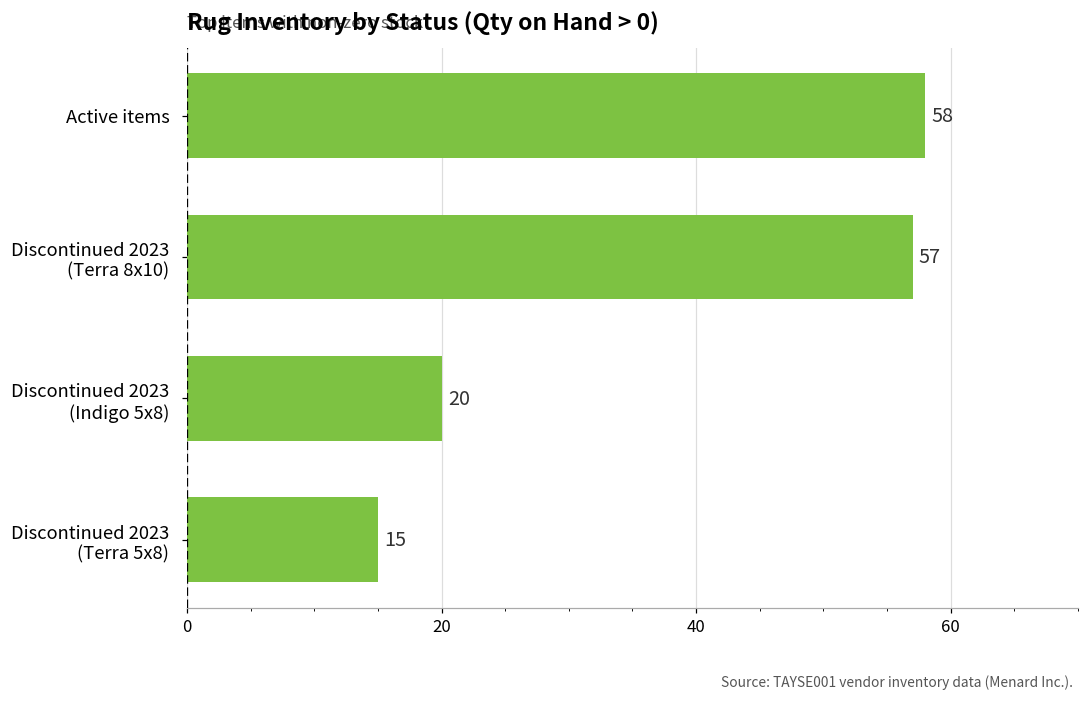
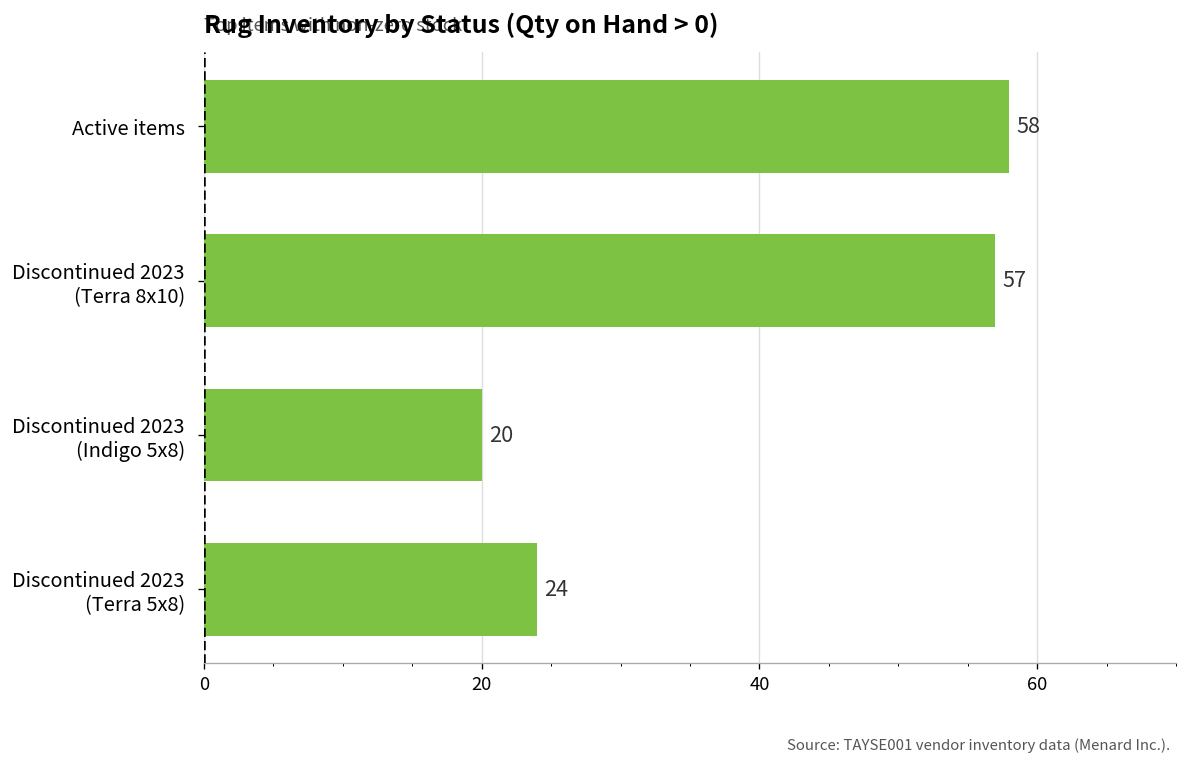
  {
    "Active items": 58,
    "Discontinued 2023 (Terra 8x10)": 57,
    "Discontinued 2023 (Indigo 5x8)": 20,
-   "Discontinued 2023 (Terra 5x8)": 15
+   "Discontinued 2023 (Terra 5x8)": 24
  }
